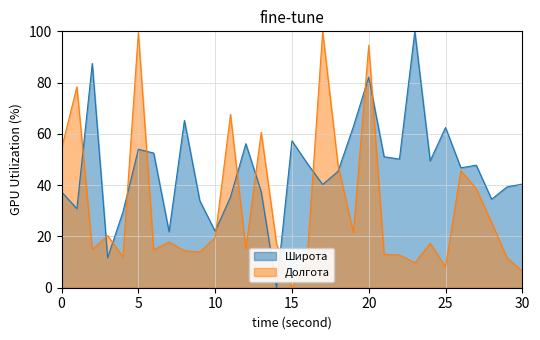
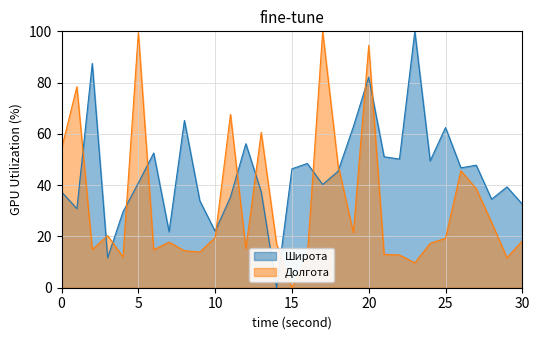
  {
    "Широта": {
      "0": 37,
-     "5": 54,
+     "5": 41,
      "10": 22,
-     "15": 57,
+     "15": 46,
      "20": 82,
      "25": 62,
-     "30": 40
+     "30": 33
    },
    "Долгота": {
      "0": 54,
      "5": 99,
      "10": 20,
      "15": 0,
      "20": 95,
-     "25": 8,
-     "30": 6
+     "25": 19,
+     "30": 18
    }
  }
